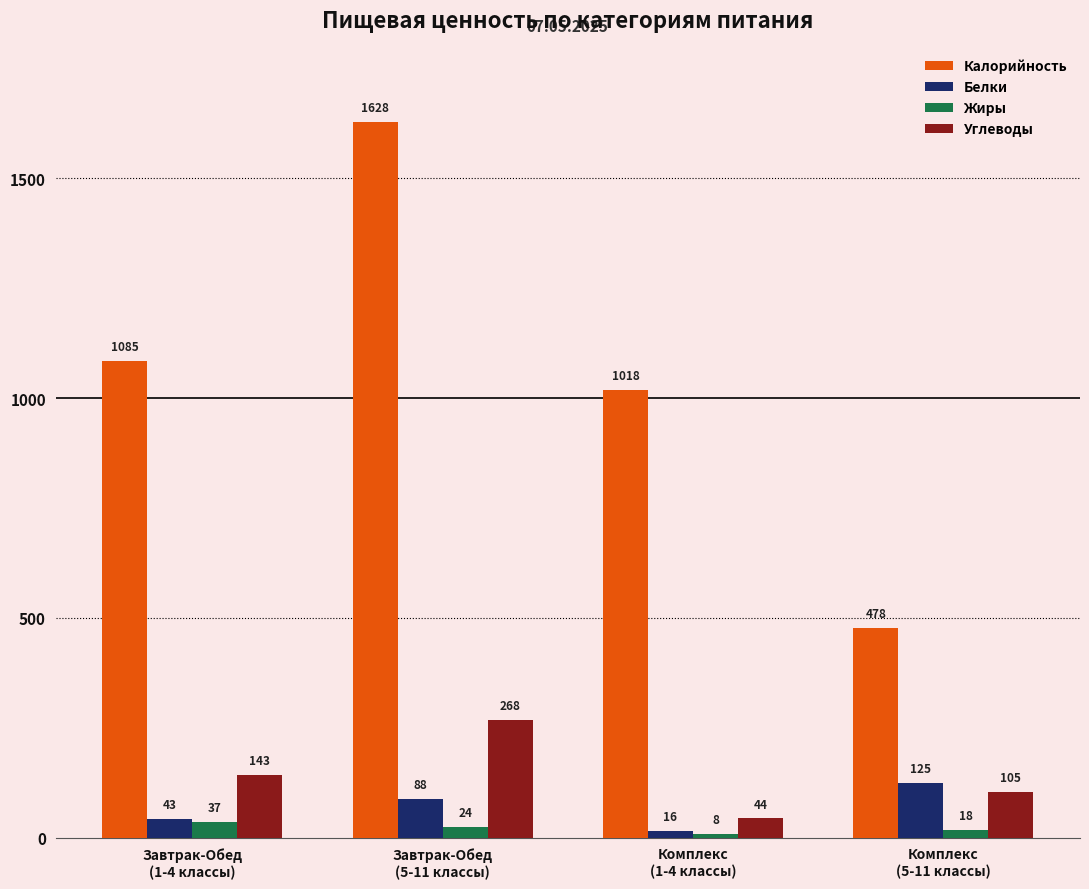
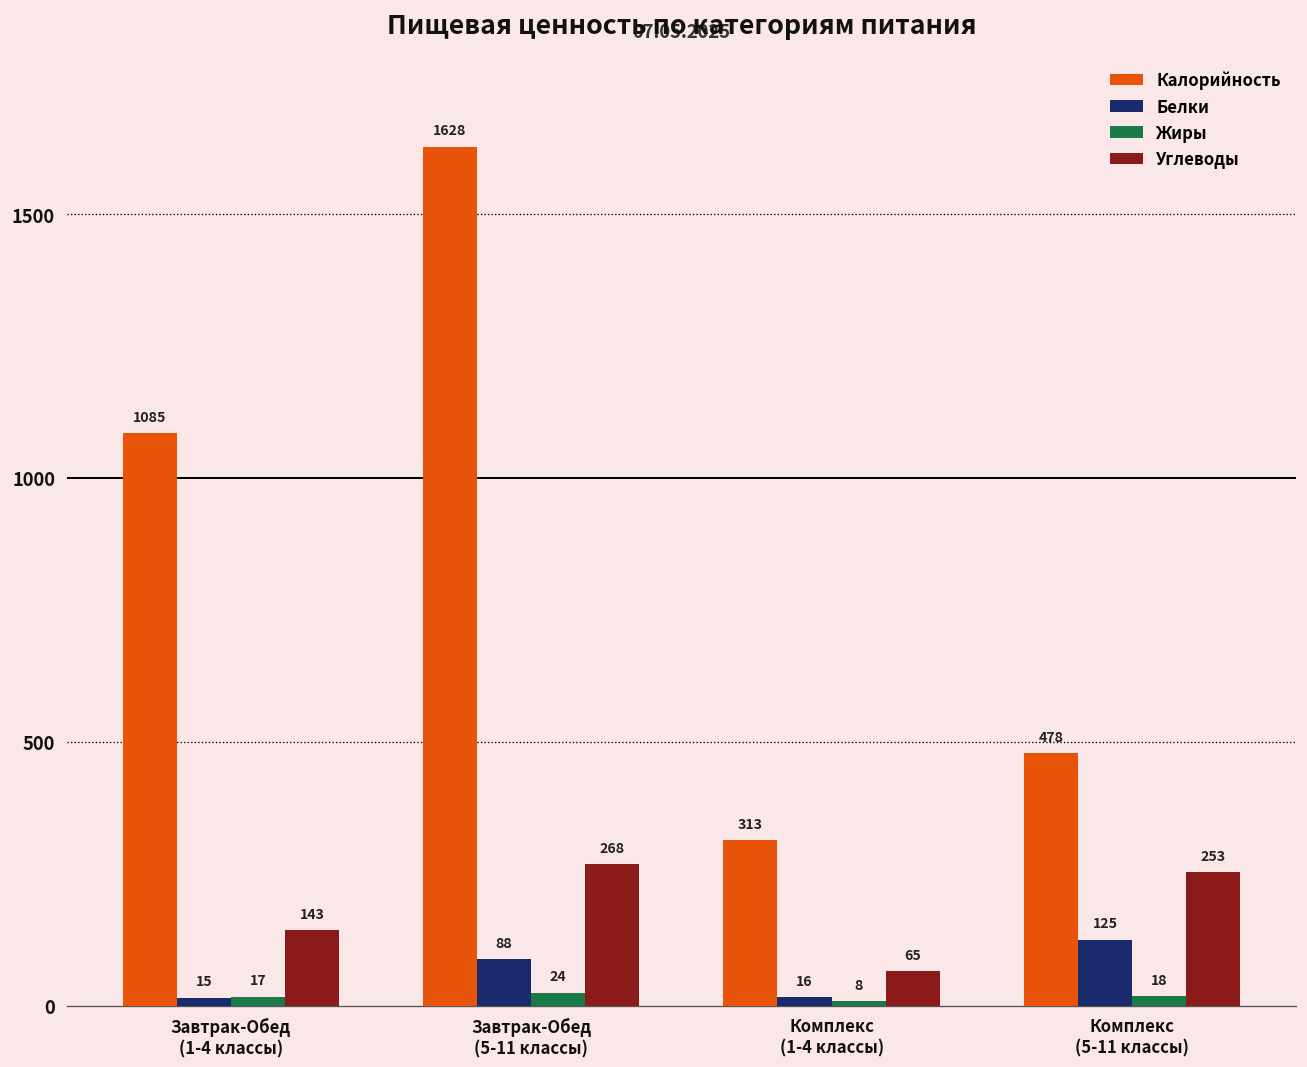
  {
    "Калорийность": {
      "Завтрак-Обед (1-4 классы)": 1085,
      "Завтрак-Обед (5-11 классы)": 1628,
-     "Комплекс (1-4 классы)": 1018,
+     "Комплекс (1-4 классы)": 313,
      "Комплекс (5-11 классы)": 478
    },
    "Белки": {
-     "Завтрак-Обед (1-4 классы)": 43,
+     "Завтрак-Обед (1-4 классы)": 15,
      "Завтрак-Обед (5-11 классы)": 88,
      "Комплекс (1-4 классы)": 16,
      "Комплекс (5-11 классы)": 125
    },
    "Жиры": {
-     "Завтрак-Обед (1-4 классы)": 37,
+     "Завтрак-Обед (1-4 классы)": 17,
      "Завтрак-Обед (5-11 классы)": 24,
      "Комплекс (1-4 классы)": 8,
      "Комплекс (5-11 классы)": 18
    },
    "Углеводы": {
      "Завтрак-Обед (1-4 классы)": 143,
      "Завтрак-Обед (5-11 классы)": 268,
-     "Комплекс (1-4 классы)": 44,
-     "Комплекс (5-11 классы)": 105
+     "Комплекс (1-4 классы)": 65,
+     "Комплекс (5-11 классы)": 253
    }
  }
